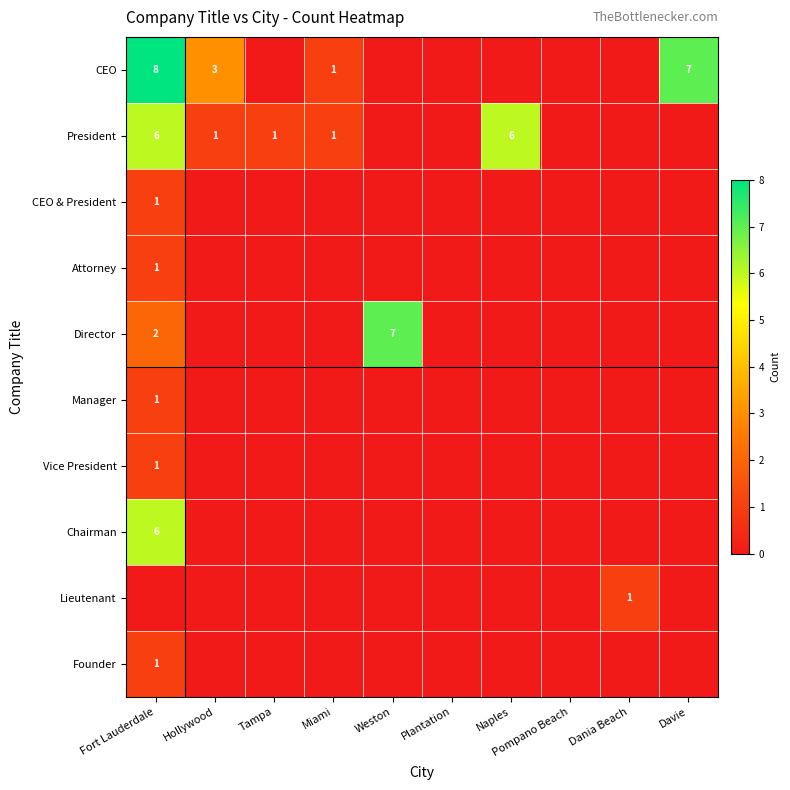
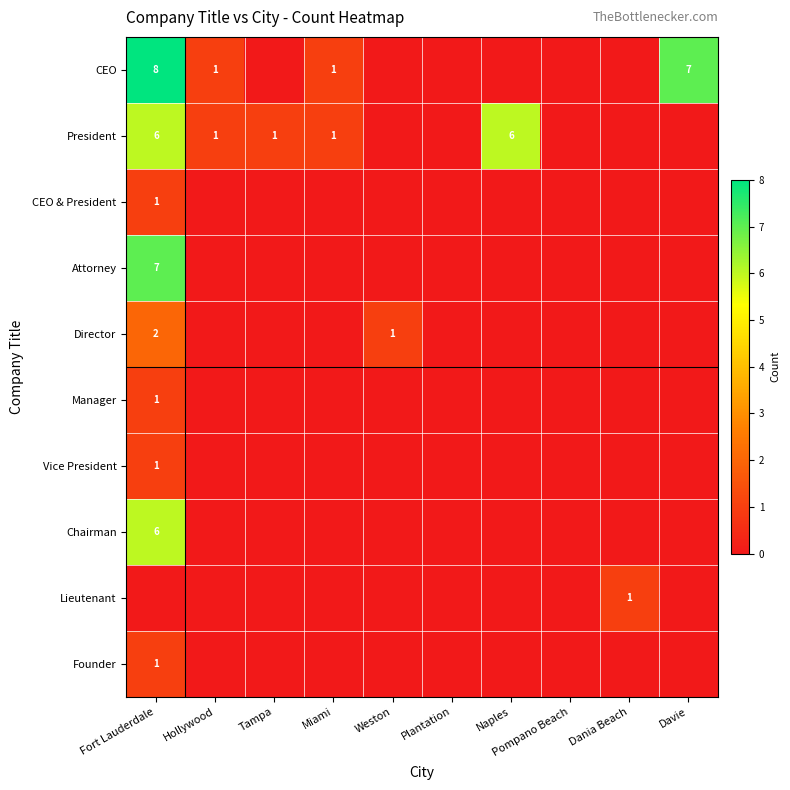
  {
    "CEO": {
      "Fort Lauderdale": 8,
-     "Hollywood": 3,
+     "Hollywood": 1,
      "Miami": 1,
      "Davie": 7
    },
    "President": {
      "Fort Lauderdale": 6,
      "Hollywood": 1,
      "Tampa": 1,
      "Miami": 1,
      "Naples": 6
    },
    "CEO & President": {
      "Fort Lauderdale": 1
    },
    "Attorney": {
-     "Fort Lauderdale": 1
+     "Fort Lauderdale": 7
    },
    "Director": {
      "Fort Lauderdale": 2,
-     "Weston": 7
+     "Weston": 1
    },
    "Manager": {
      "Fort Lauderdale": 1
    },
    "Vice President": {
      "Fort Lauderdale": 1
    },
    "Chairman": {
      "Fort Lauderdale": 6
    },
    "Lieutenant": {
      "Dania Beach": 1
    },
    "Founder": {
      "Fort Lauderdale": 1
    }
  }
